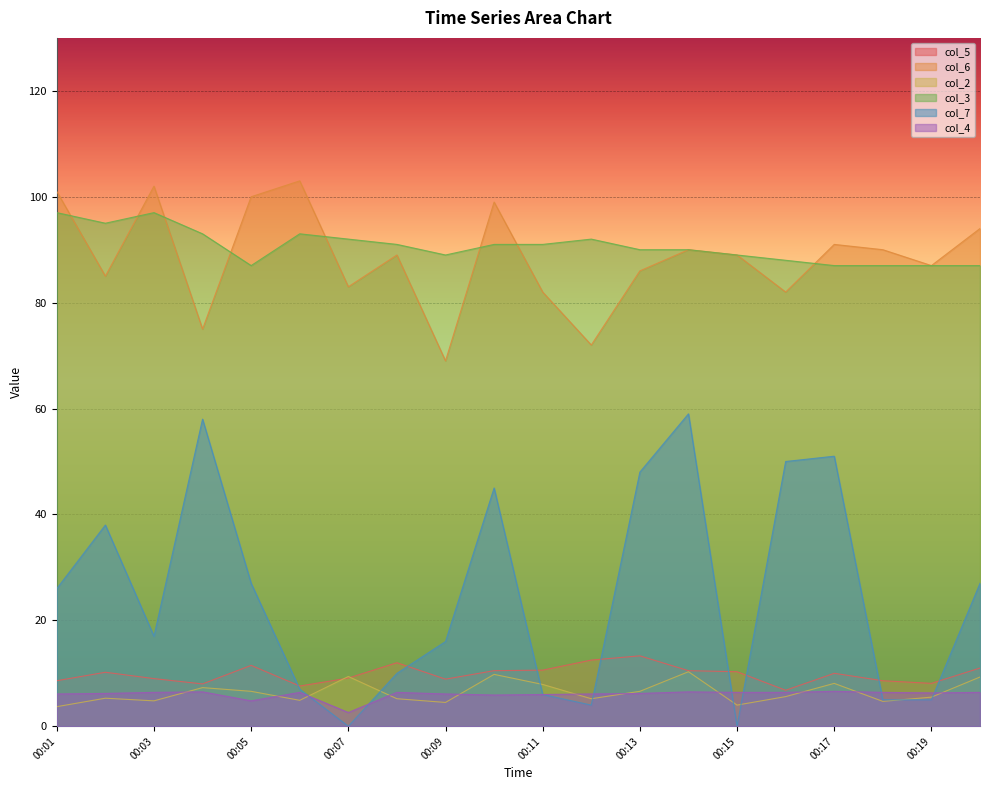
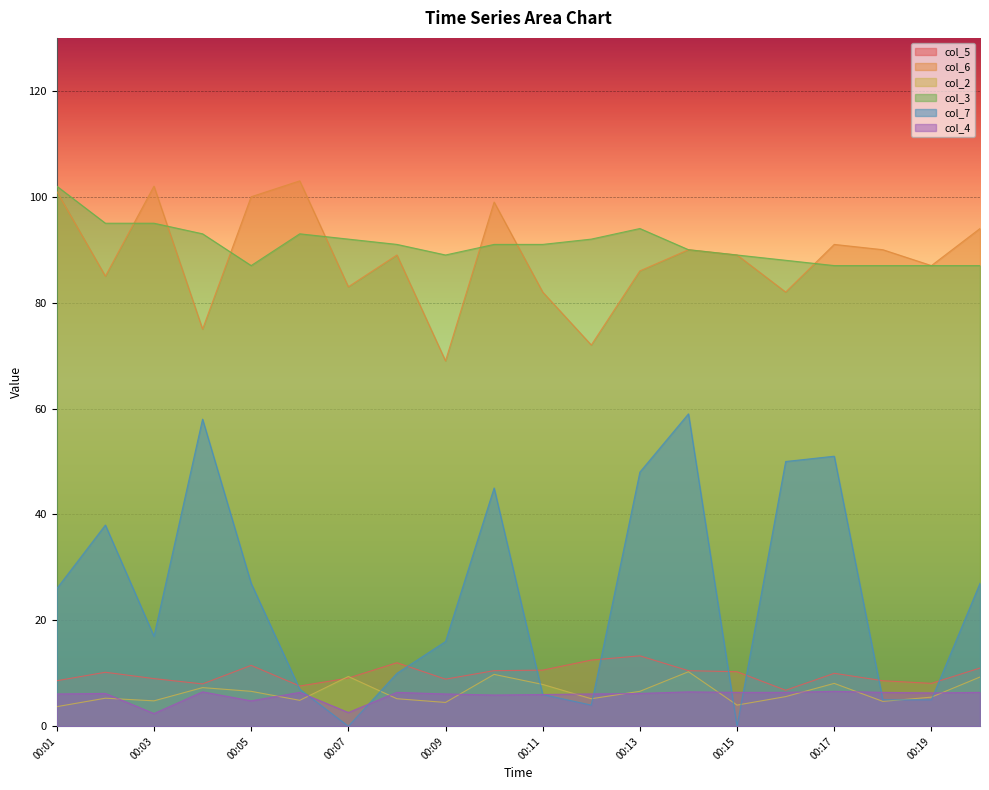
  {
    "col_3": {
-     "00:01": 97,
-     "00:03": 97,
+     "00:01": 102,
+     "00:03": 95,
      "00:05": 87,
      "00:07": 92,
      "00:09": 89,
      "00:11": 91,
-     "00:13": 90,
+     "00:13": 94,
      "00:17": 87
    },
    "col_7": {
      "00:01": 26,
      "00:03": 17,
      "00:05": 27,
      "00:07": 0,
      "00:09": 16,
      "00:13": 48,
      "00:15": 0,
      "00:17": 51,
      "00:19": 5
    },
    "col_4": {
      "00:01": 6,
-     "00:03": 6,
+     "00:03": 2,
      "00:05": 5,
      "00:07": 3,
      "00:09": 6,
      "00:15": 6,
      "00:17": 7,
      "00:19": 6
    }
  }
